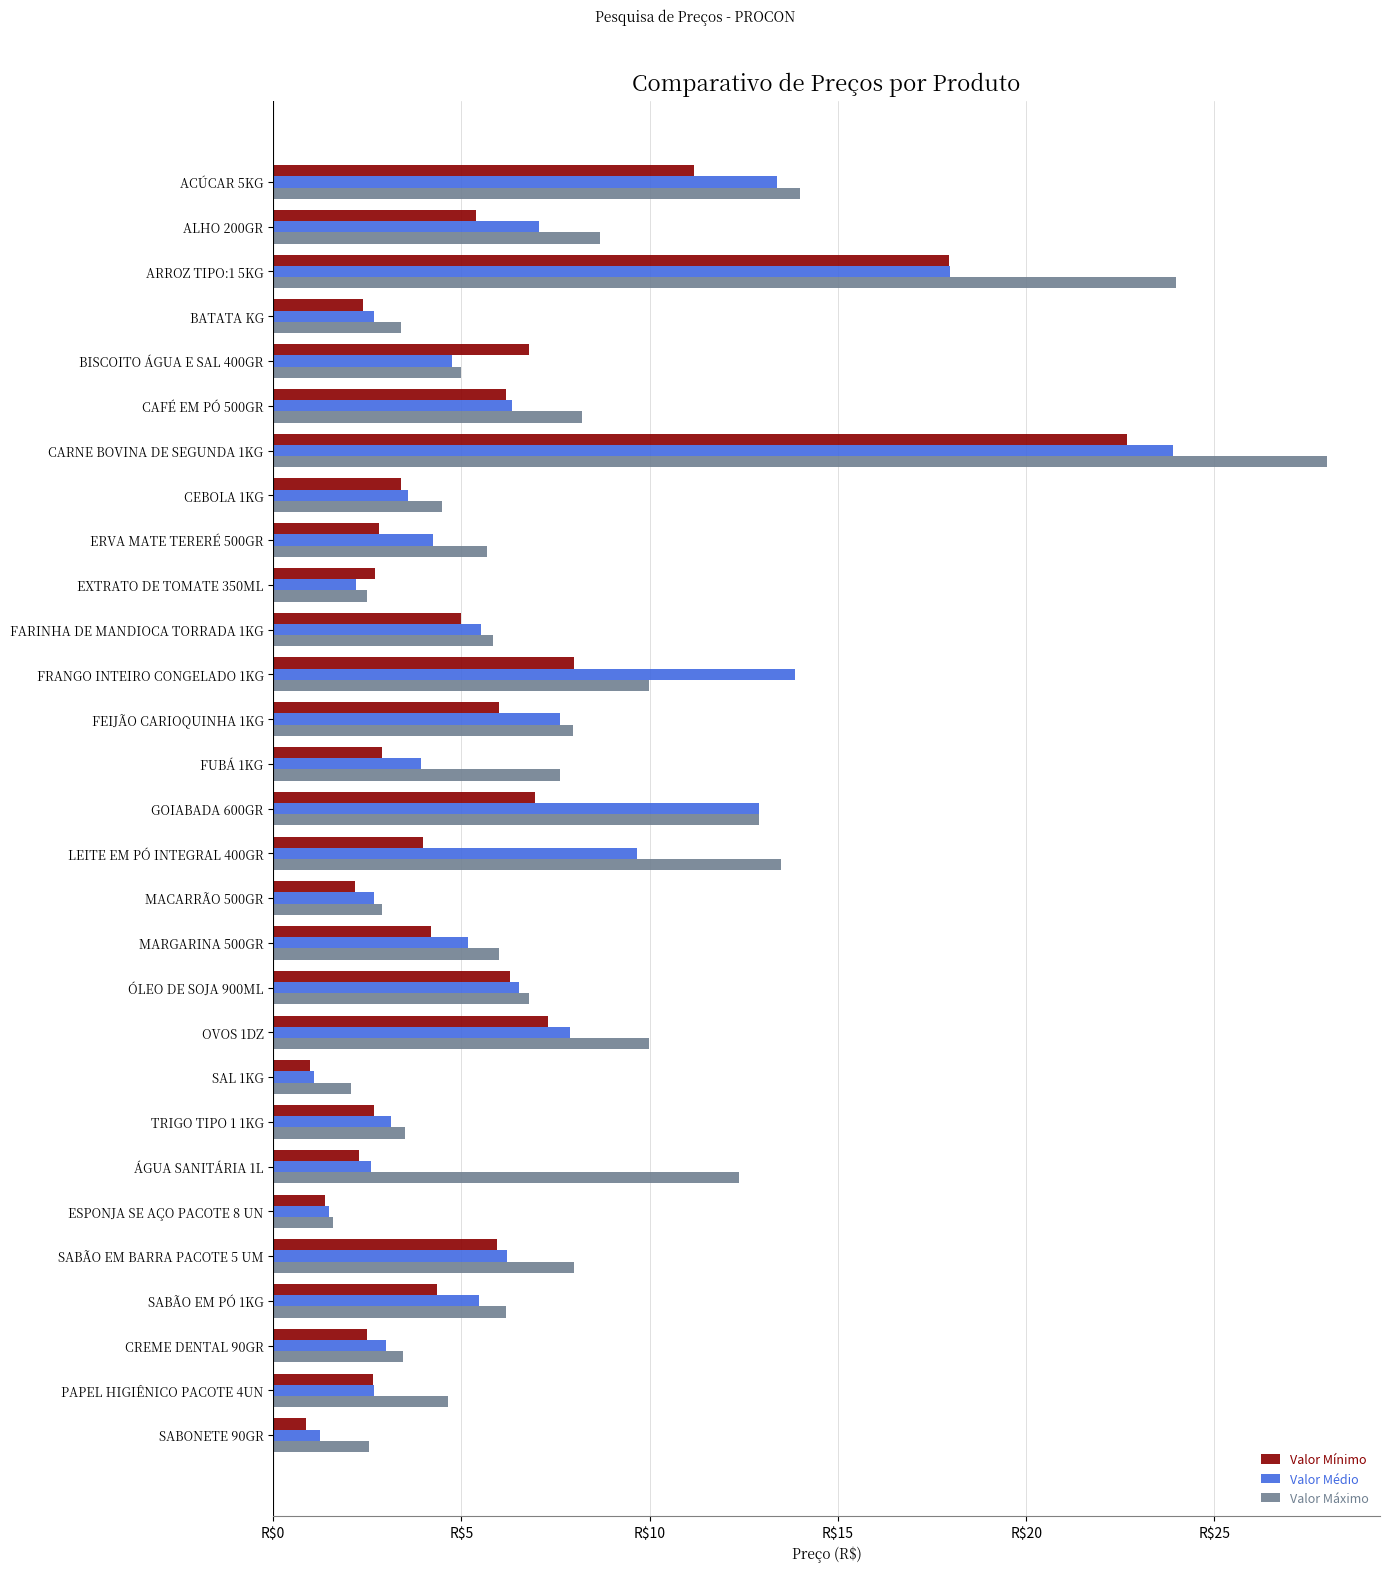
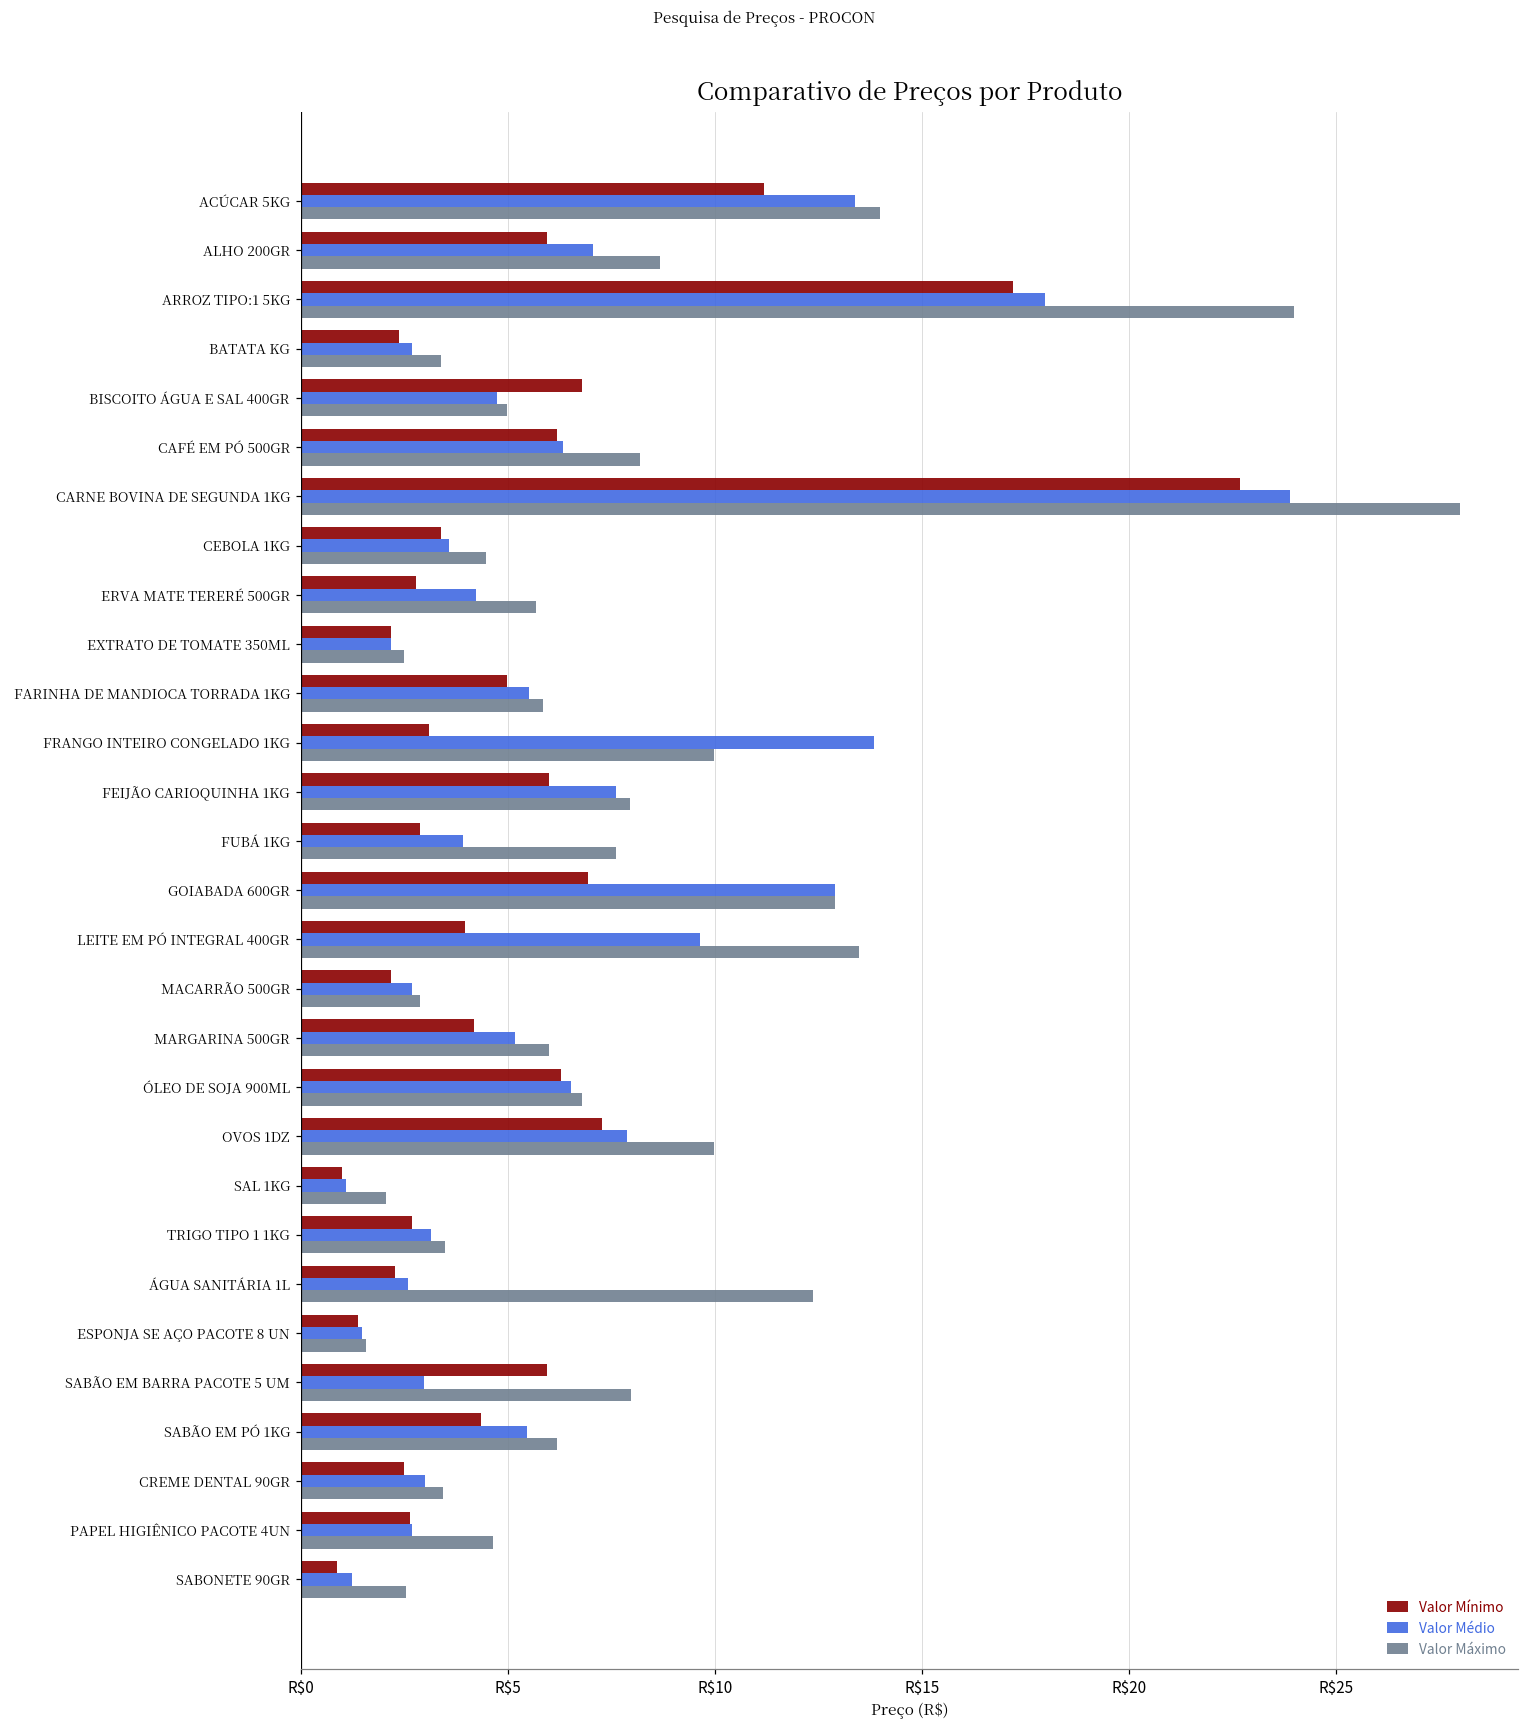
  {
    "Valor Mínimo": {
      "ACÚCAR 5KG": "R$11.2",
-     "ALHO 200GR": "R$5.4",
-     "ARROZ TIPO:1 5KG": "R$18.0",
+     "ALHO 200GR": "R$6.0",
+     "ARROZ TIPO:1 5KG": "R$17.2",
      "BATATA KG": "R$2.4",
      "BISCOITO ÁGUA E SAL 400GR": "R$6.8",
      "CAFÉ EM PÓ 500GR": "R$6.2",
      "CARNE BOVINA DE SEGUNDA 1KG": "R$22.7",
      "CEBOLA 1KG": "R$3.4",
      "ERVA MATE TERERÉ 500GR": "R$2.8",
-     "EXTRATO DE TOMATE 350ML": "R$2.7",
+     "EXTRATO DE TOMATE 350ML": "R$2.2",
      "FARINHA DE MANDIOCA TORRADA 1KG": "R$5.0",
-     "FRANGO INTEIRO CONGELADO 1KG": "R$8.0",
+     "FRANGO INTEIRO CONGELADO 1KG": "R$3.1",
      "FEIJÃO CARIOQUINHA 1KG": "R$6.0",
      "FUBÁ 1KG": "R$2.9",
      "GOIABADA 600GR": "R$7.0",
      "LEITE EM PÓ INTEGRAL 400GR": "R$4.0",
      "MACARRÃO 500GR": "R$2.2",
      "MARGARINA 500GR": "R$4.2",
      "ÓLEO DE SOJA 900ML": "R$6.3",
      "OVOS 1DZ": "R$7.3",
      "SAL 1KG": "R$1.0",
      "TRIGO TIPO 1 1KG": "R$2.7",
      "ÁGUA SANITÁRIA 1L": "R$2.3",
      "ESPONJA SE AÇO PACOTE 8 UN": "R$1.4",
      "SABÃO EM BARRA PACOTE 5 UM": "R$6.0",
      "SABÃO EM PÓ 1KG": "R$4.4",
      "CREME DENTAL 90GR": "R$2.5",
      "PAPEL HIGIÊNICO PACOTE 4UN": "R$2.7",
      "SABONETE 90GR": "R$0.9"
    },
    "Valor Médio": {
      "ACÚCAR 5KG": "R$13.4",
      "ALHO 200GR": "R$7.1",
      "ARROZ TIPO:1 5KG": "R$18.0",
      "BATATA KG": "R$2.7",
      "BISCOITO ÁGUA E SAL 400GR": "R$4.8",
      "CAFÉ EM PÓ 500GR": "R$6.3",
      "CARNE BOVINA DE SEGUNDA 1KG": "R$23.9",
      "CEBOLA 1KG": "R$3.6",
      "ERVA MATE TERERÉ 500GR": "R$4.2",
      "EXTRATO DE TOMATE 350ML": "R$2.2",
      "FARINHA DE MANDIOCA TORRADA 1KG": "R$5.5",
      "FRANGO INTEIRO CONGELADO 1KG": "R$13.9",
      "FEIJÃO CARIOQUINHA 1KG": "R$7.6",
      "FUBÁ 1KG": "R$3.9",
      "GOIABADA 600GR": "R$12.9",
      "LEITE EM PÓ INTEGRAL 400GR": "R$9.7",
      "MACARRÃO 500GR": "R$2.7",
      "MARGARINA 500GR": "R$5.2",
      "ÓLEO DE SOJA 900ML": "R$6.5",
      "OVOS 1DZ": "R$7.9",
      "SAL 1KG": "R$1.1",
      "TRIGO TIPO 1 1KG": "R$3.1",
      "ÁGUA SANITÁRIA 1L": "R$2.6",
      "ESPONJA SE AÇO PACOTE 8 UN": "R$1.5",
-     "SABÃO EM BARRA PACOTE 5 UM": "R$6.2",
+     "SABÃO EM BARRA PACOTE 5 UM": "R$3.0",
      "SABÃO EM PÓ 1KG": "R$5.5",
      "CREME DENTAL 90GR": "R$3.0",
      "PAPEL HIGIÊNICO PACOTE 4UN": "R$2.7",
      "SABONETE 90GR": "R$1.2"
    },
    "Valor Máximo": {
      "ACÚCAR 5KG": "R$14.0",
      "ALHO 200GR": "R$8.7",
      "ARROZ TIPO:1 5KG": "R$24.0",
      "BATATA KG": "R$3.4",
      "BISCOITO ÁGUA E SAL 400GR": "R$5.0",
      "CAFÉ EM PÓ 500GR": "R$8.2",
      "CARNE BOVINA DE SEGUNDA 1KG": "R$28.0",
      "CEBOLA 1KG": "R$4.5",
      "ERVA MATE TERERÉ 500GR": "R$5.7",
      "EXTRATO DE TOMATE 350ML": "R$2.5",
      "FARINHA DE MANDIOCA TORRADA 1KG": "R$5.9",
      "FRANGO INTEIRO CONGELADO 1KG": "R$10.0",
      "FEIJÃO CARIOQUINHA 1KG": "R$8.0",
      "FUBÁ 1KG": "R$7.6",
      "GOIABADA 600GR": "R$12.9",
      "LEITE EM PÓ INTEGRAL 400GR": "R$13.5",
      "MACARRÃO 500GR": "R$2.9",
      "MARGARINA 500GR": "R$6.0",
      "ÓLEO DE SOJA 900ML": "R$6.8",
      "OVOS 1DZ": "R$10.0",
      "SAL 1KG": "R$2.1",
      "TRIGO TIPO 1 1KG": "R$3.5",
      "ÁGUA SANITÁRIA 1L": "R$12.4",
      "ESPONJA SE AÇO PACOTE 8 UN": "R$1.6",
      "SABÃO EM BARRA PACOTE 5 UM": "R$8.0",
      "SABÃO EM PÓ 1KG": "R$6.2",
      "CREME DENTAL 90GR": "R$3.5",
      "PAPEL HIGIÊNICO PACOTE 4UN": "R$4.7",
      "SABONETE 90GR": "R$2.6"
    }
  }
